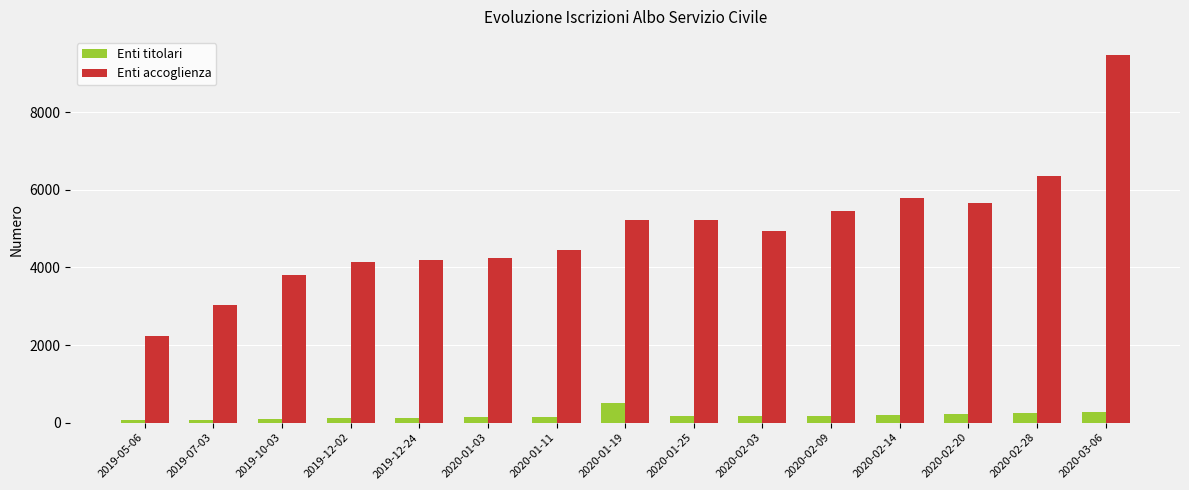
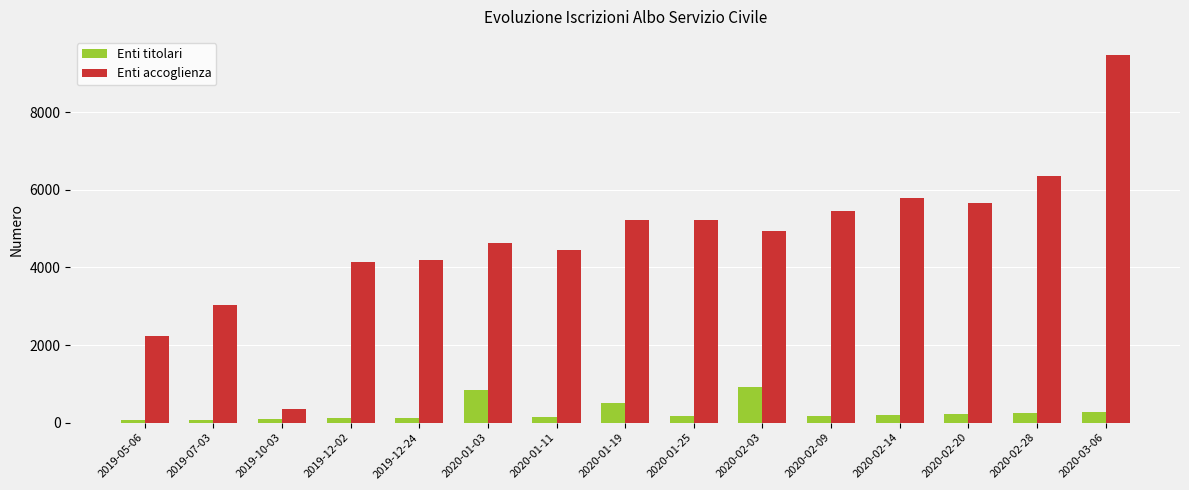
  {
    "Enti titolari": {
      "2019-07-03": 100,
      "2019-10-03": 100,
      "2019-12-02": 100,
      "2019-12-24": 100,
-     "2020-01-03": 100,
+     "2020-01-03": 800,
      "2020-01-11": 100,
      "2020-01-19": 500,
      "2020-01-25": 200,
-     "2020-02-03": 200,
+     "2020-02-03": 900,
      "2020-02-09": 200,
      "2020-02-14": 200,
      "2020-02-20": 200,
      "2020-02-28": 300,
      "2020-03-06": 300
    },
    "Enti accoglienza": {
      "2019-05-06": 2200,
      "2019-07-03": 3000,
-     "2019-10-03": 3800,
+     "2019-10-03": 300,
      "2019-12-02": 4100,
      "2019-12-24": 4200,
-     "2020-01-03": 4200,
+     "2020-01-03": 4600,
      "2020-01-11": 4500,
      "2020-01-19": 5200,
      "2020-01-25": 5200,
      "2020-02-03": 4900,
      "2020-02-09": 5400,
      "2020-02-14": 5800,
      "2020-02-20": 5700,
      "2020-02-28": 6300,
      "2020-03-06": 9500
    }
  }
